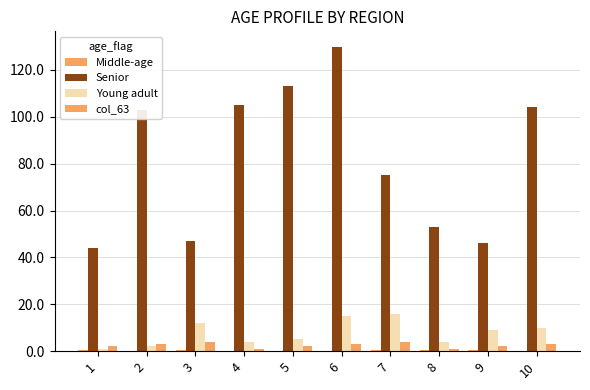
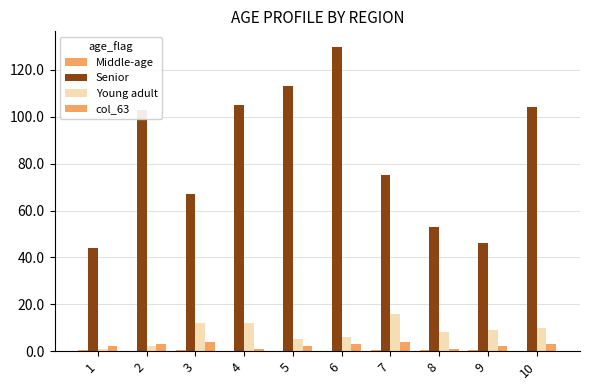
  {
    "Senior": {
      "1": 44,
-     "3": 47,
+     "3": 67,
      "4": 105,
      "5": 113,
      "6": 130,
      "7": 75,
      "8": 53,
      "9": 46,
      "10": 104
    },
    "Young adult": {
      "2": 2,
      "3": 12,
-     "4": 4,
+     "4": 12,
      "5": 5,
-     "6": 15,
+     "6": 6,
      "7": 16,
-     "8": 4,
+     "8": 8,
      "9": 9,
      "10": 10
    }
  }
